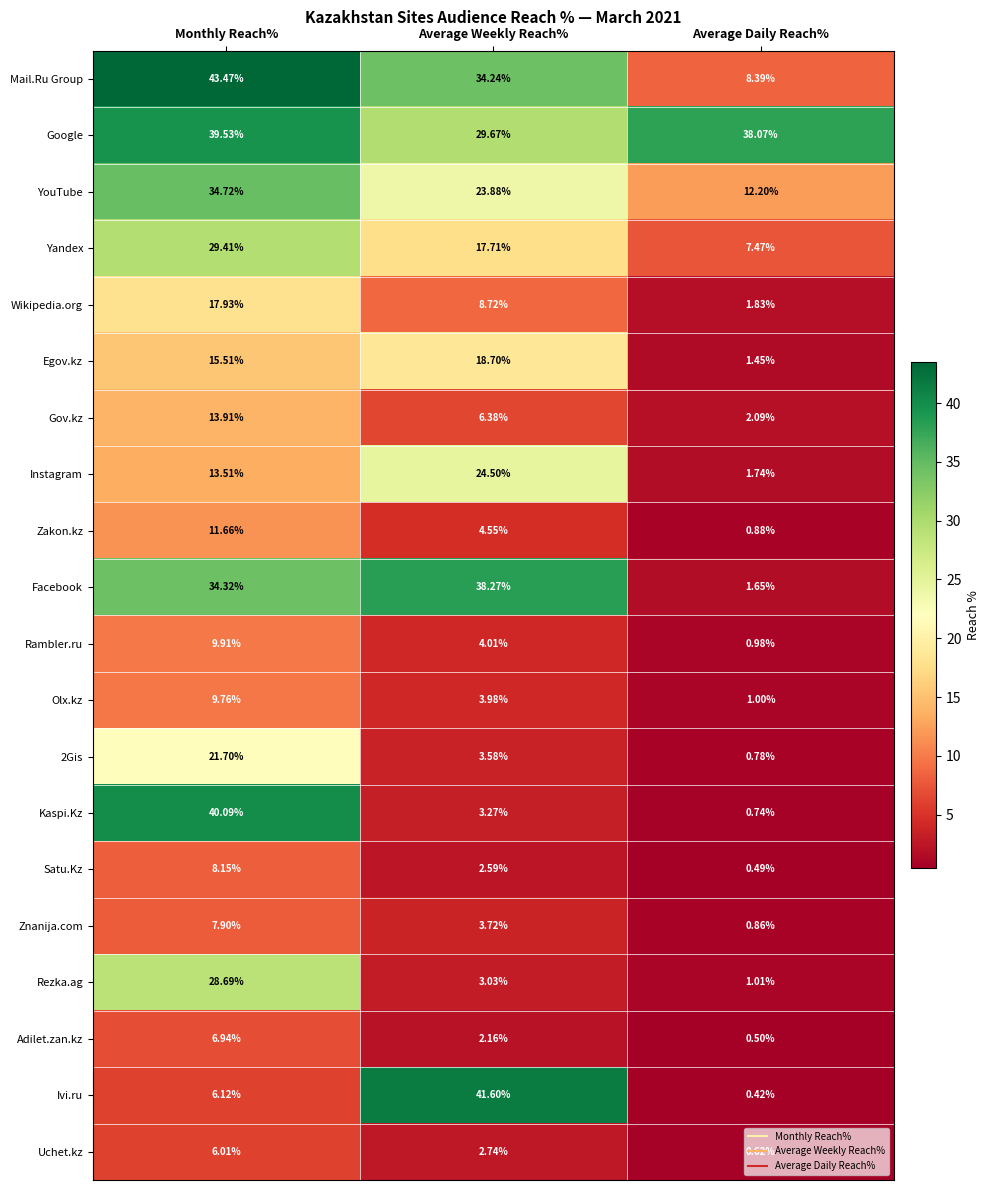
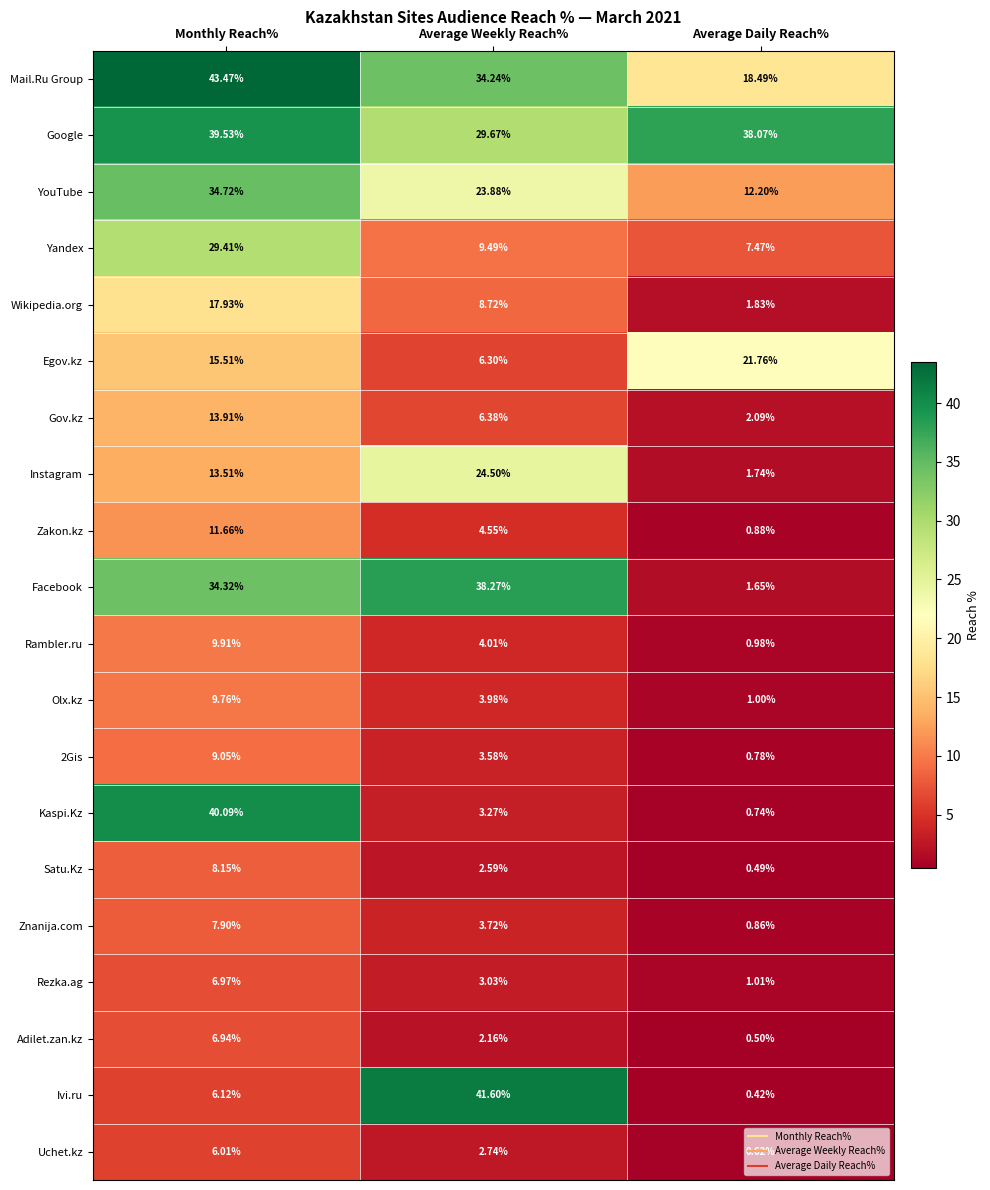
  {
    "Mail.Ru Group": {
      "Monthly Reach%": "43.47%",
      "Average Weekly Reach%": "34.24%",
-     "Average Daily Reach%": "8.39%"
+     "Average Daily Reach%": "18.49%"
    },
    "Google": {
      "Monthly Reach%": "39.53%",
      "Average Weekly Reach%": "29.67%",
      "Average Daily Reach%": "38.07%"
    },
    "YouTube": {
      "Monthly Reach%": "34.72%",
      "Average Weekly Reach%": "23.88%",
      "Average Daily Reach%": "12.20%"
    },
    "Yandex": {
      "Monthly Reach%": "29.41%",
-     "Average Weekly Reach%": "17.71%",
+     "Average Weekly Reach%": "9.49%",
      "Average Daily Reach%": "7.47%"
    },
    "Wikipedia.org": {
      "Monthly Reach%": "17.93%",
      "Average Weekly Reach%": "8.72%",
      "Average Daily Reach%": "1.83%"
    },
    "Egov.kz": {
      "Monthly Reach%": "15.51%",
-     "Average Weekly Reach%": "18.70%",
-     "Average Daily Reach%": "1.45%"
+     "Average Weekly Reach%": "6.30%",
+     "Average Daily Reach%": "21.76%"
    },
    "Gov.kz": {
      "Monthly Reach%": "13.91%",
      "Average Weekly Reach%": "6.38%",
      "Average Daily Reach%": "2.09%"
    },
    "Instagram": {
      "Monthly Reach%": "13.51%",
      "Average Weekly Reach%": "24.50%",
      "Average Daily Reach%": "1.74%"
    },
    "Zakon.kz": {
      "Monthly Reach%": "11.66%",
      "Average Weekly Reach%": "4.55%",
      "Average Daily Reach%": "0.88%"
    },
    "Facebook": {
      "Monthly Reach%": "34.32%",
      "Average Weekly Reach%": "38.27%",
      "Average Daily Reach%": "1.65%"
    },
    "Rambler.ru": {
      "Monthly Reach%": "9.91%",
      "Average Weekly Reach%": "4.01%",
      "Average Daily Reach%": "0.98%"
    },
    "Olx.kz": {
      "Monthly Reach%": "9.76%",
      "Average Weekly Reach%": "3.98%",
      "Average Daily Reach%": "1.00%"
    },
    "2Gis": {
-     "Monthly Reach%": "21.70%",
+     "Monthly Reach%": "9.05%",
      "Average Weekly Reach%": "3.58%",
      "Average Daily Reach%": "0.78%"
    },
    "Kaspi.Kz": {
      "Monthly Reach%": "40.09%",
      "Average Weekly Reach%": "3.27%",
      "Average Daily Reach%": "0.74%"
    },
    "Satu.Kz": {
      "Monthly Reach%": "8.15%",
      "Average Weekly Reach%": "2.59%",
      "Average Daily Reach%": "0.49%"
    },
    "Znanija.com": {
      "Monthly Reach%": "7.90%",
      "Average Weekly Reach%": "3.72%",
      "Average Daily Reach%": "0.86%"
    },
    "Rezka.ag": {
-     "Monthly Reach%": "28.69%",
+     "Monthly Reach%": "6.97%",
      "Average Weekly Reach%": "3.03%",
      "Average Daily Reach%": "1.01%"
    },
    "Adilet.zan.kz": {
      "Monthly Reach%": "6.94%",
      "Average Weekly Reach%": "2.16%",
      "Average Daily Reach%": "0.50%"
    },
    "Ivi.ru": {
      "Monthly Reach%": "6.12%",
      "Average Weekly Reach%": "41.60%",
      "Average Daily Reach%": "0.42%"
    },
    "Uchet.kz": {
      "Monthly Reach%": "6.01%",
      "Average Weekly Reach%": "2.74%"
    }
  }
